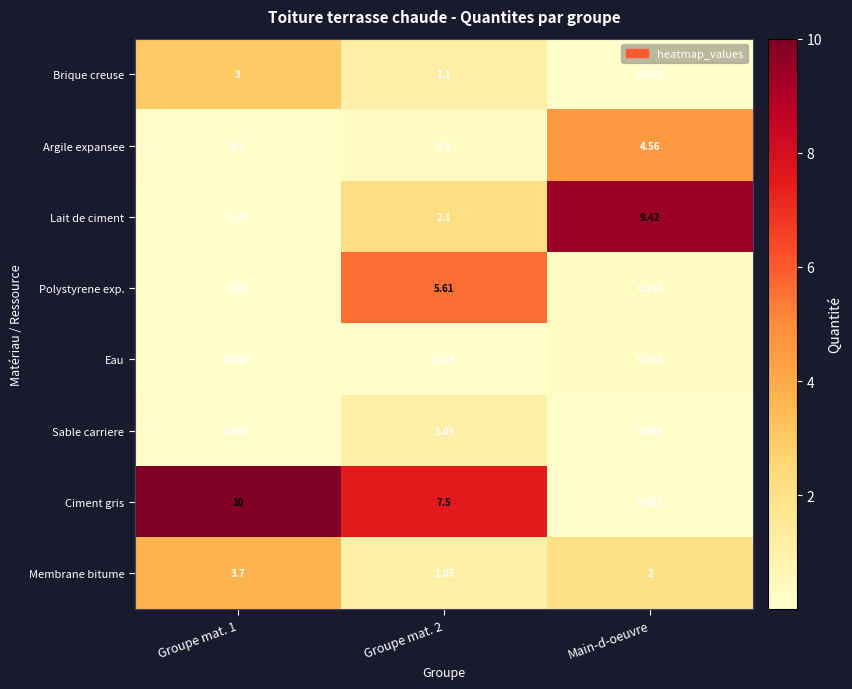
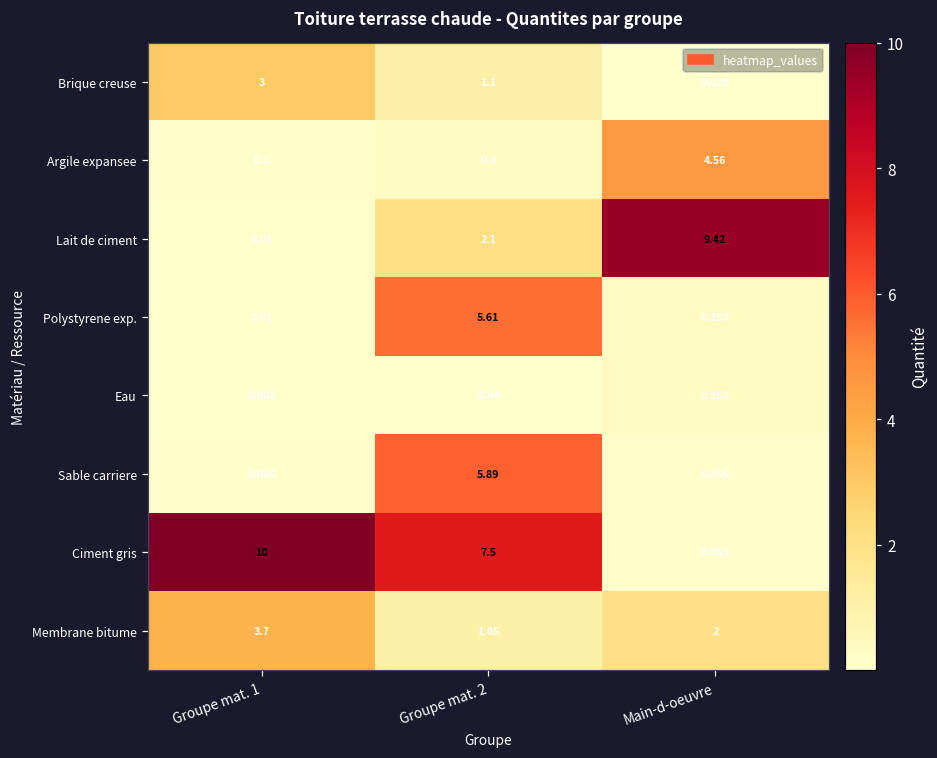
  {
    "Brique creuse": {
      "Groupe mat. 1": 3,
      "Groupe mat. 2": 1.1,
      "Main-d-oeuvre": 0.028
    },
    "Argile expansee": {
      "Groupe mat. 1": 0.1,
      "Groupe mat. 2": 0.3,
      "Main-d-oeuvre": 4.56
    },
    "Lait de ciment": {
      "Groupe mat. 1": 0.01,
      "Groupe mat. 2": 2.1,
      "Main-d-oeuvre": 9.42
    },
    "Polystyrene exp.": {
      "Groupe mat. 1": 0.01,
      "Groupe mat. 2": 5.61,
      "Main-d-oeuvre": 0.253
    },
    "Eau": {
      "Groupe mat. 1": 0.008,
      "Groupe mat. 2": 0.04,
      "Main-d-oeuvre": 0.253
    },
    "Sable carriere": {
      "Groupe mat. 1": 0.065,
-     "Groupe mat. 2": 1.05,
+     "Groupe mat. 2": 5.89,
      "Main-d-oeuvre": 0.055
    },
    "Ciment gris": {
      "Groupe mat. 1": 10,
      "Groupe mat. 2": 7.5,
      "Main-d-oeuvre": 0.055
    },
    "Membrane bitume": {
      "Groupe mat. 1": 3.7,
      "Groupe mat. 2": 1.05,
      "Main-d-oeuvre": 2
    }
  }
